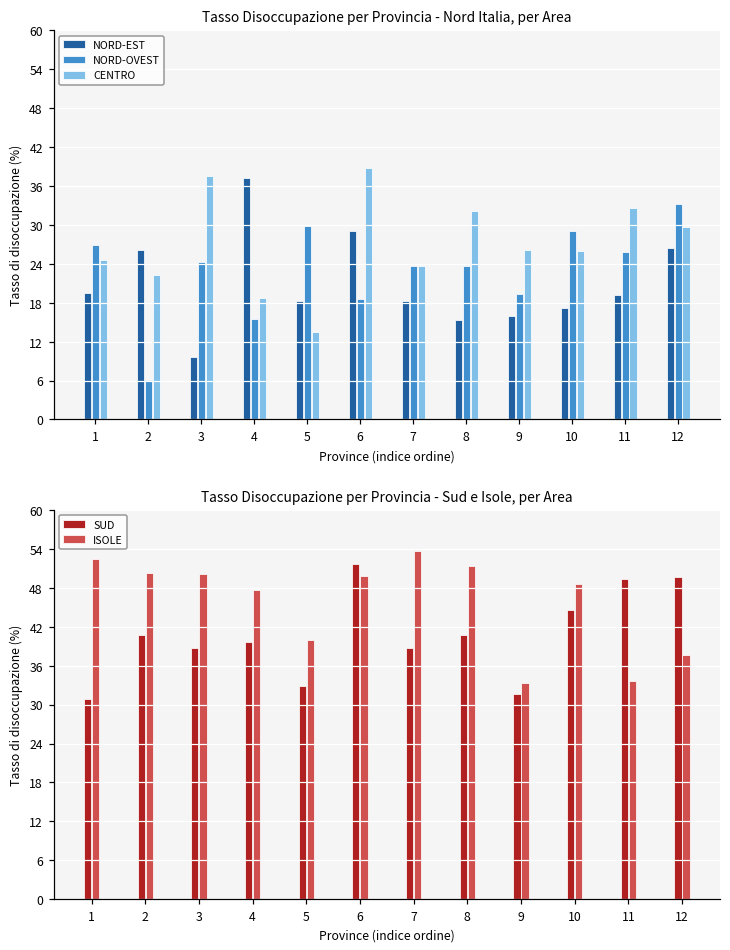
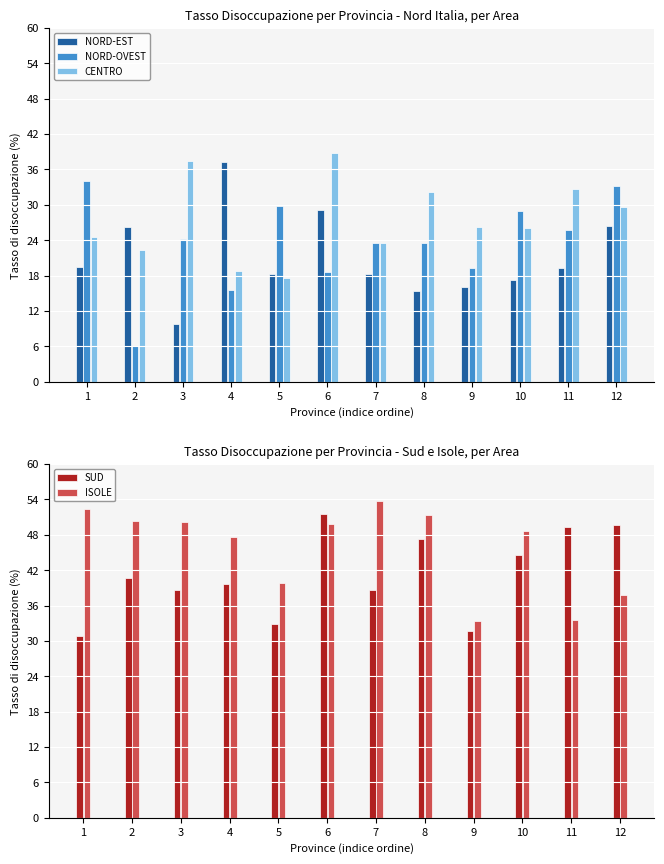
  {
    "Tasso Disoccupazione per Provincia - Nord Italia, per Area": {
      "NORD-EST": {
        "1": 20,
        "2": 26,
        "3": 10,
        "4": 37,
        "5": 18,
        "6": 29,
        "7": 18,
        "8": 15,
        "9": 16,
        "10": 17,
        "11": 19,
        "12": 26
      },
      "NORD-OVEST": {
-       "1": 27,
+       "1": 34,
        "2": 6,
        "3": 24,
        "4": 16,
        "5": 30,
        "6": 19,
        "7": 24,
        "8": 24,
        "9": 19,
        "10": 29,
        "11": 26,
        "12": 33
      },
      "CENTRO": {
        "1": 25,
        "2": 22,
        "3": 38,
        "4": 19,
-       "5": 14,
+       "5": 18,
        "6": 39,
        "7": 24,
        "8": 32,
        "9": 26,
        "10": 26,
        "11": 33,
        "12": 30
      }
    },
    "Tasso Disoccupazione per Provincia - Sud e Isole, per Area": {
      "SUD": {
        "1": 31,
        "2": 41,
        "3": 39,
        "4": 40,
        "5": 33,
        "6": 52,
        "7": 39,
-       "8": 41,
+       "8": 47,
        "9": 32,
        "10": 45,
        "11": 49,
        "12": 50
      },
      "ISOLE": {
        "1": 52,
        "2": 50,
        "3": 50,
        "4": 48,
        "5": 40,
        "6": 50,
        "7": 54,
        "8": 51,
        "9": 33,
        "10": 49,
        "11": 34,
        "12": 38
      }
    }
  }
